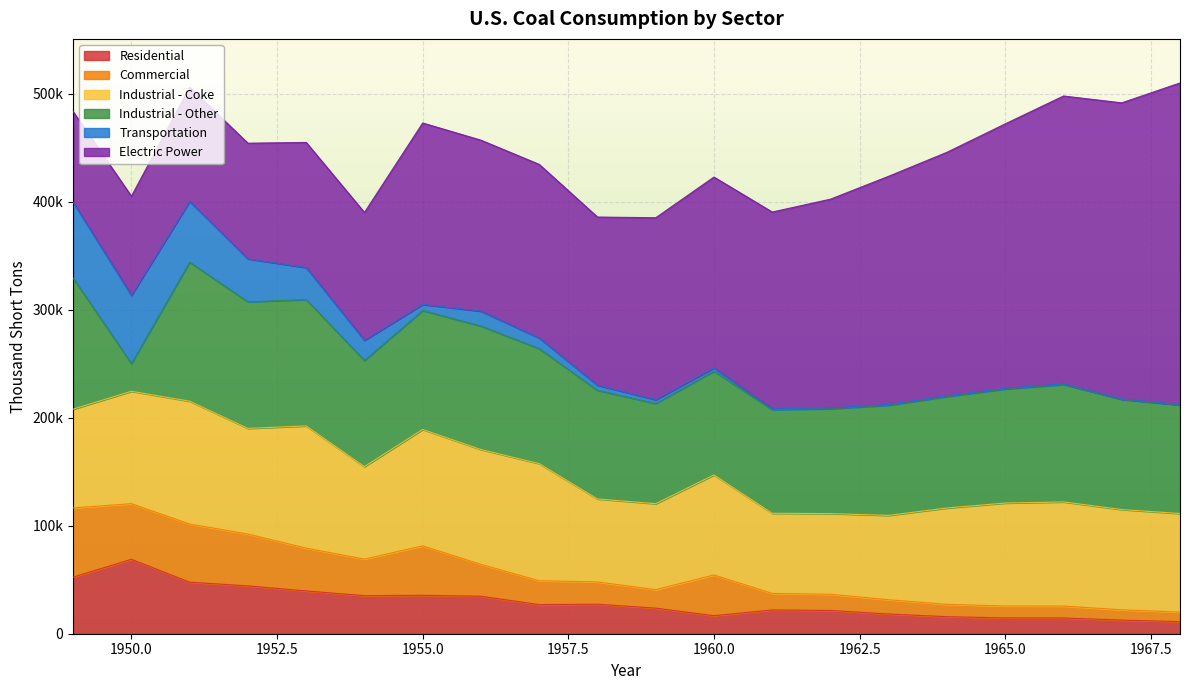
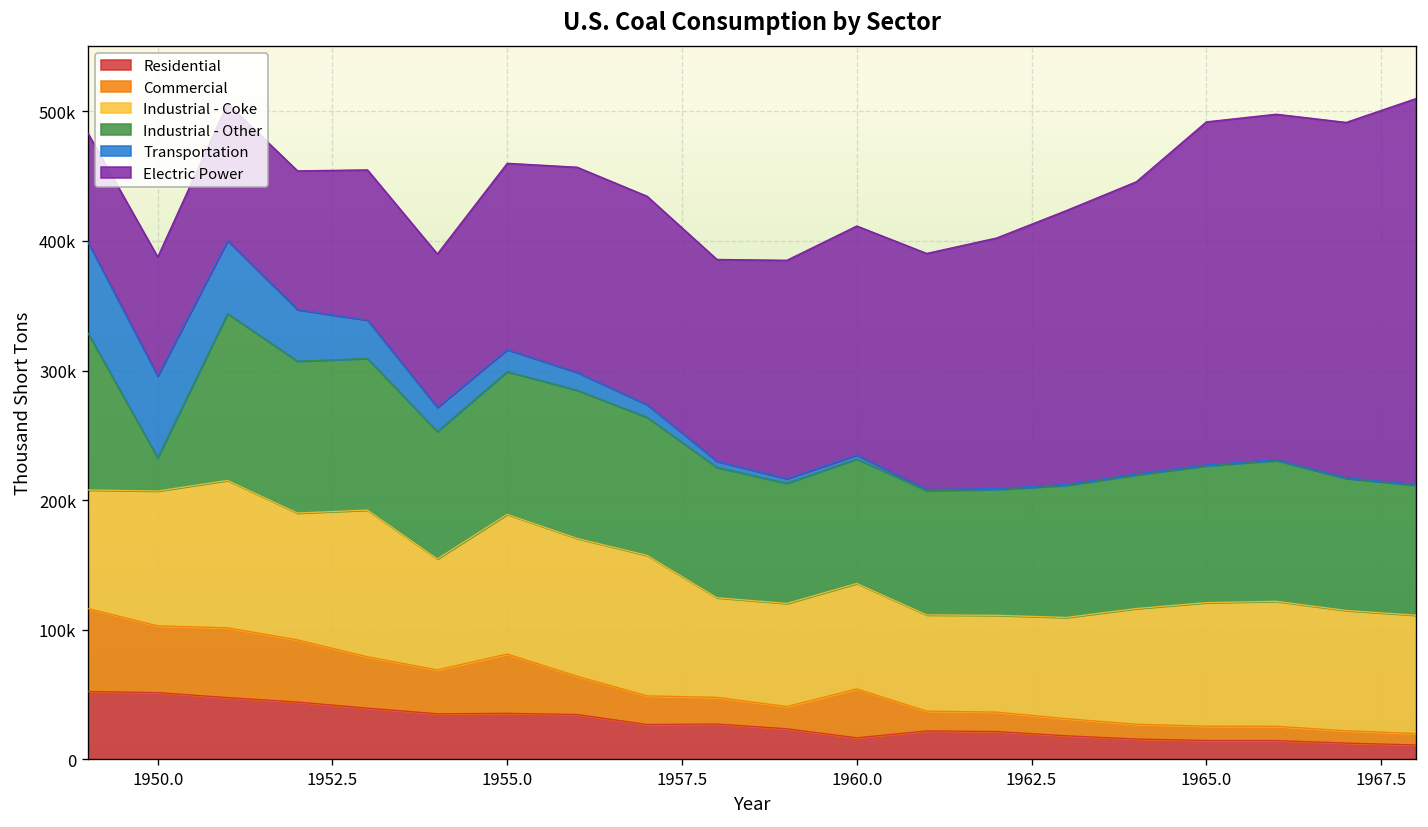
  {
    "Residential": {
-     "1950.0": 69000,
+     "1950.0": 52000,
      "1955.0": 36000,
      "1960.0": 17000,
      "1965.0": 15000
    },
    "Commercial": {
      "1950.0": 52000,
      "1955.0": 46000,
      "1960.0": 38000,
      "1965.0": 11000
    },
    "Industrial - Coke": {
      "1950.0": 104000,
      "1955.0": 108000,
-     "1960.0": 93000,
+     "1960.0": 81000,
      "1965.0": 95000
    },
    "Industrial - Other": {
      "1950.0": 26000,
      "1955.0": 110000,
      "1960.0": 96000
    },
    "Transportation": {
      "1950.0": 63000,
-     "1955.0": 6000,
+     "1955.0": 17000,
      "1960.0": 3000
    },
    "Electric Power": {
      "1950.0": 92000,
-     "1955.0": 168000,
+     "1955.0": 144000,
      "1960.0": 177000,
-     "1965.0": 245000
+     "1965.0": 265000
    }
  }
